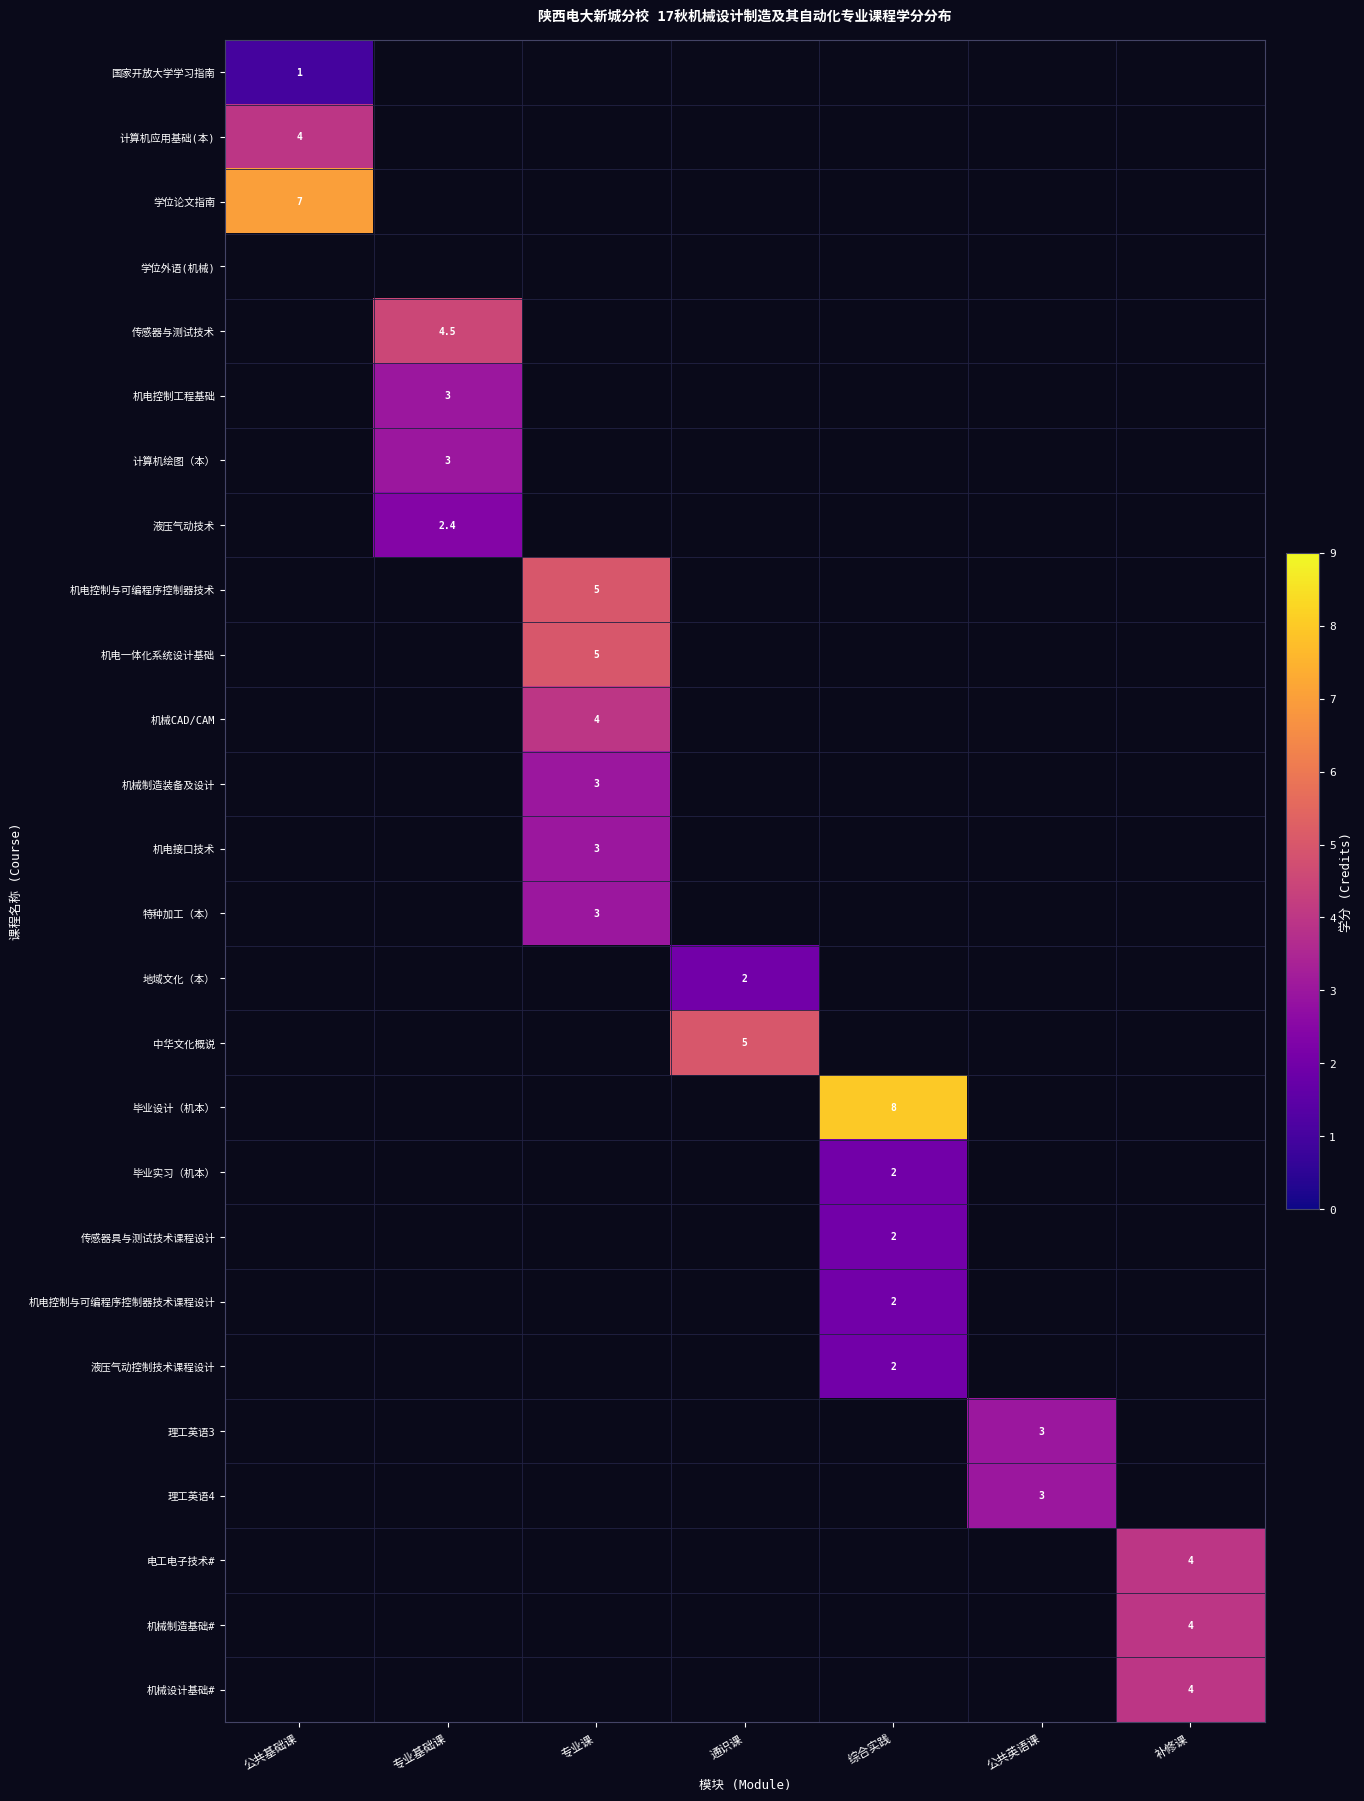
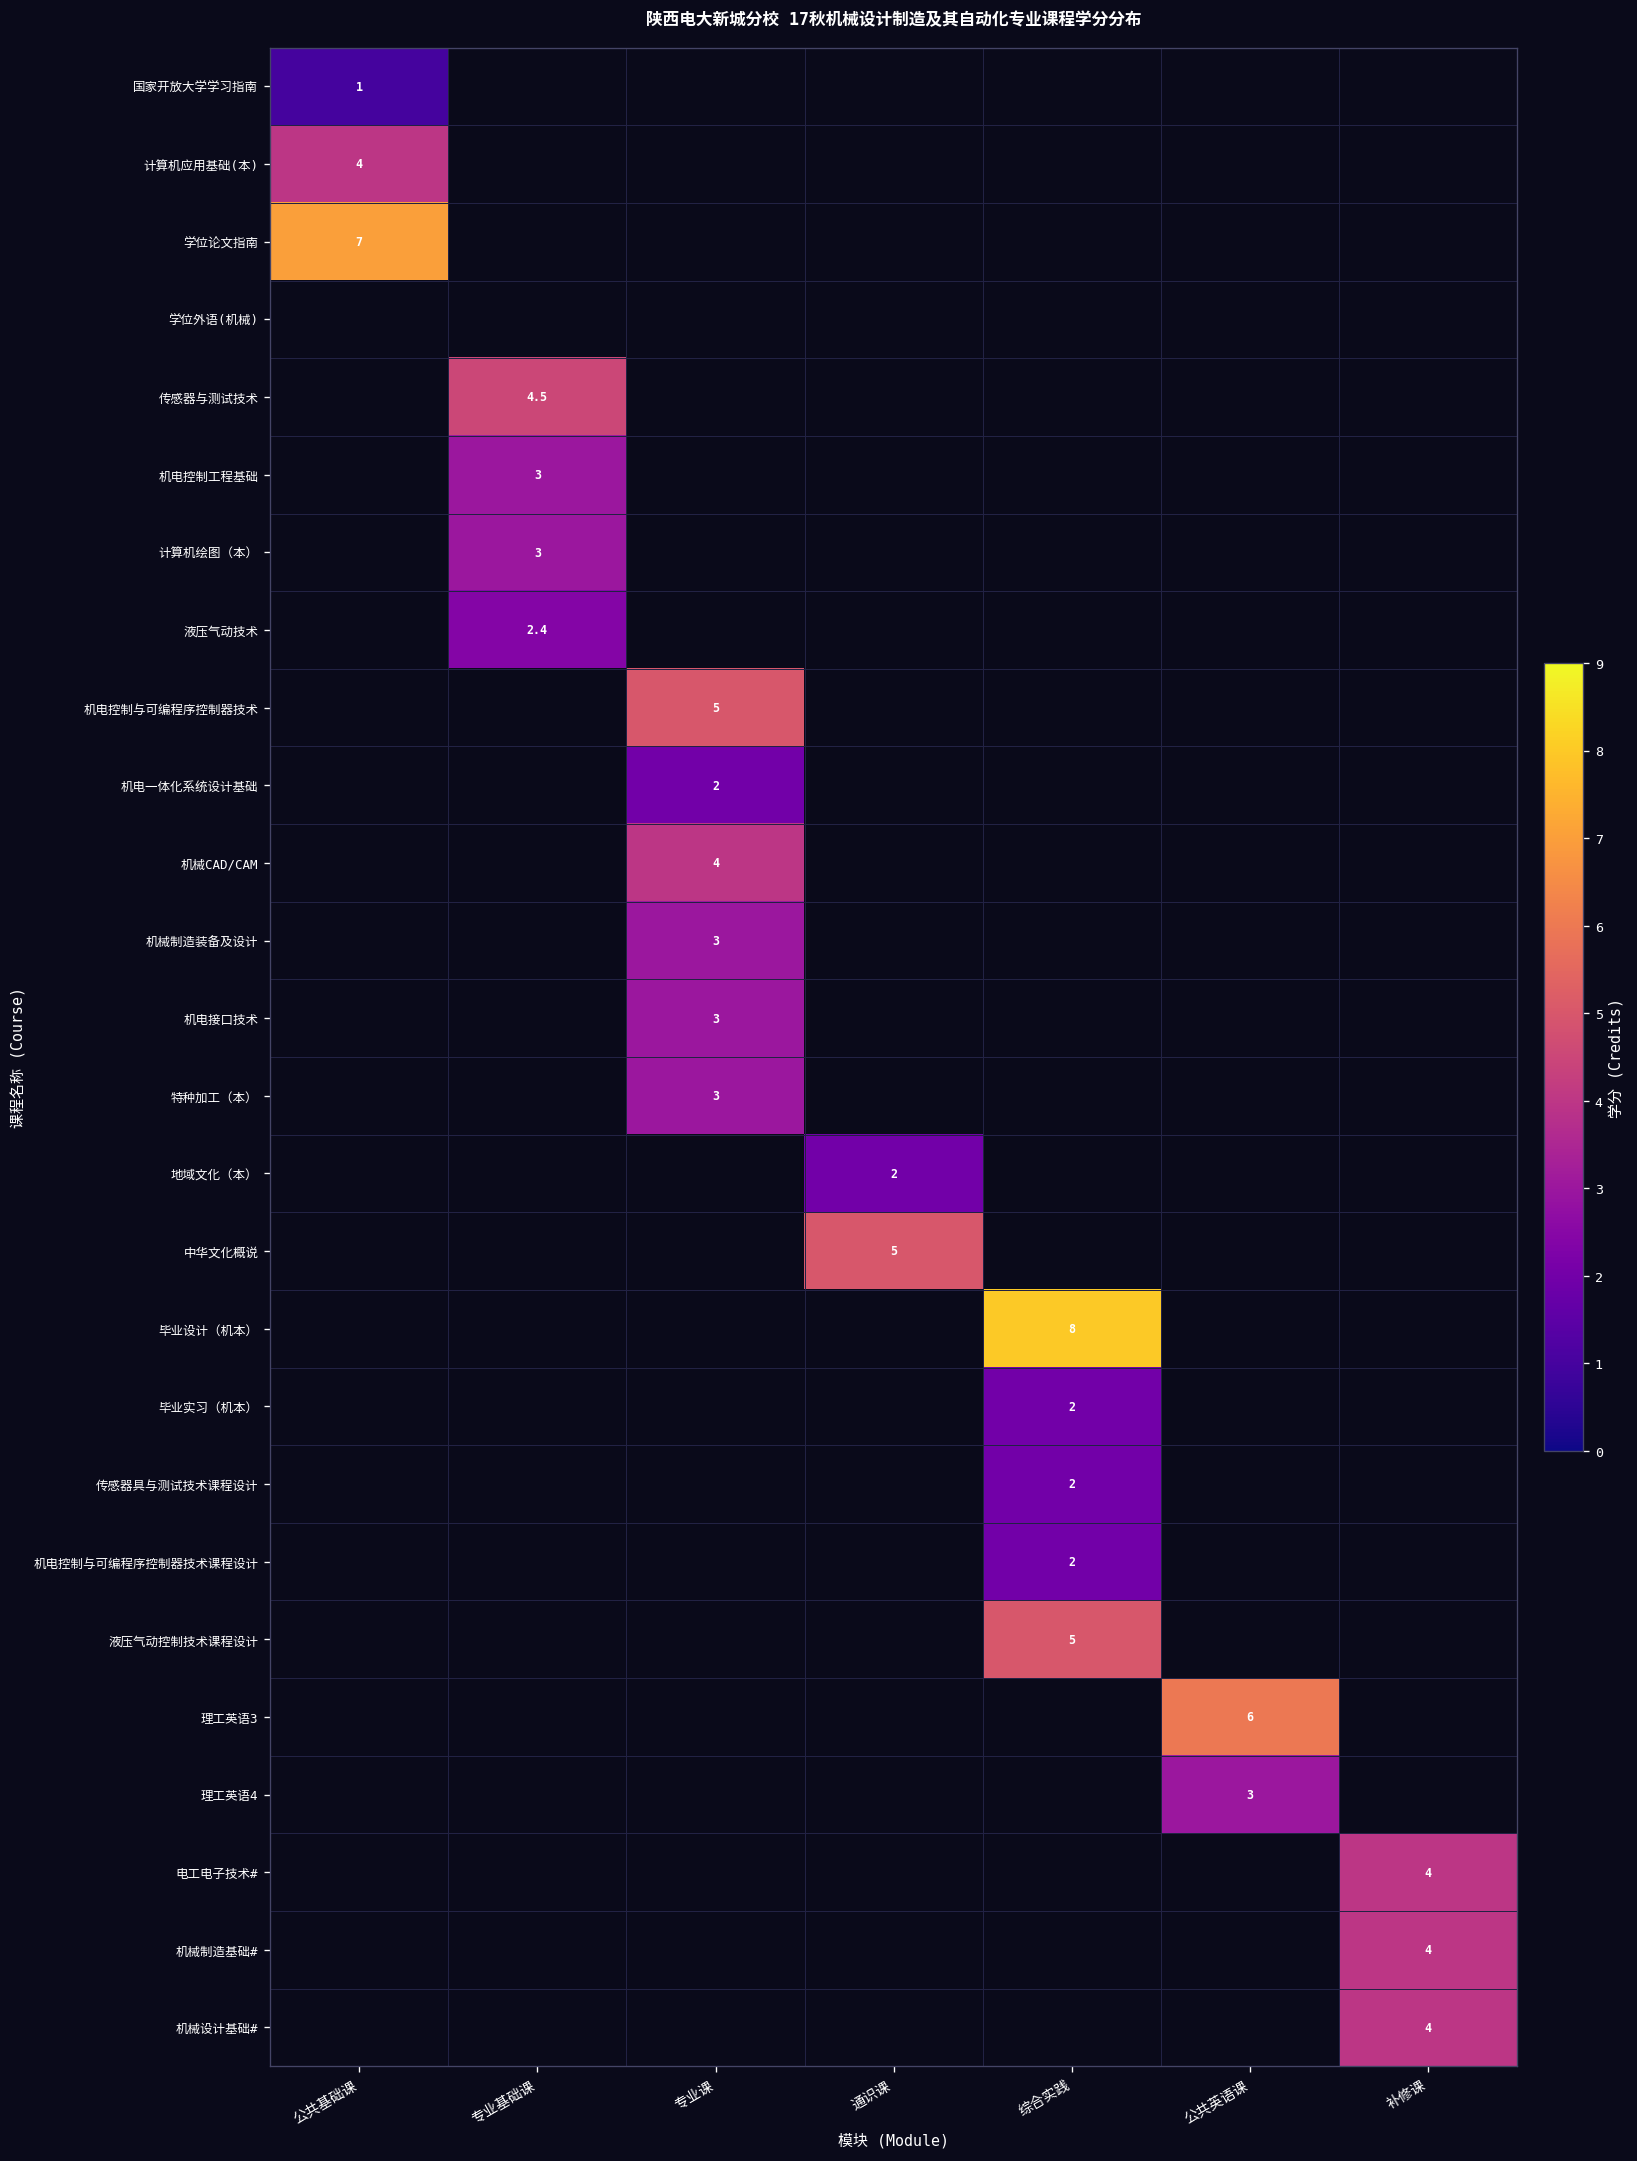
  {
    "国家开放大学学习指南": {
      "公共基础课": 1
    },
    "计算机应用基础(本)": {
      "公共基础课": 4
    },
    "学位论文指南": {
      "公共基础课": 7
    },
    "传感器与测试技术": {
      "专业基础课": 4.5
    },
    "机电控制工程基础": {
      "专业基础课": 3
    },
    "计算机绘图（本）": {
      "专业基础课": 3
    },
    "液压气动技术": {
      "专业基础课": 2.4
    },
    "机电控制与可编程序控制器技术": {
      "专业课": 5
    },
    "机电一体化系统设计基础": {
-     "专业课": 5
+     "专业课": 2
    },
    "机械CAD/CAM": {
      "专业课": 4
    },
    "机械制造装备及设计": {
      "专业课": 3
    },
    "机电接口技术": {
      "专业课": 3
    },
    "特种加工（本）": {
      "专业课": 3
    },
    "地域文化（本）": {
      "通识课": 2
    },
    "中华文化概说": {
      "通识课": 5
    },
    "毕业设计（机本）": {
      "综合实践": 8
    },
    "毕业实习（机本）": {
      "综合实践": 2
    },
    "传感器具与测试技术课程设计": {
      "综合实践": 2
    },
    "机电控制与可编程序控制器技术课程设计": {
      "综合实践": 2
    },
    "液压气动控制技术课程设计": {
-     "综合实践": 2
+     "综合实践": 5
    },
    "理工英语3": {
-     "公共英语课": 3
+     "公共英语课": 6
    },
    "理工英语4": {
      "公共英语课": 3
    },
    "电工电子技术#": {
      "补修课": 4
    },
    "机械制造基础#": {
      "补修课": 4
    },
    "机械设计基础#": {
      "补修课": 4
    }
  }
